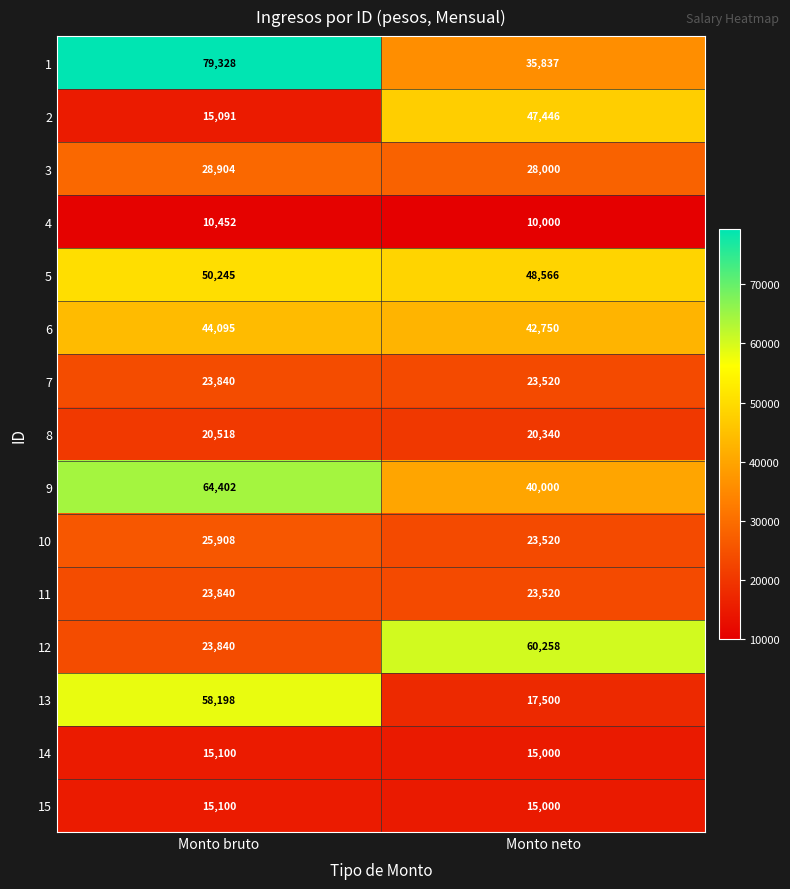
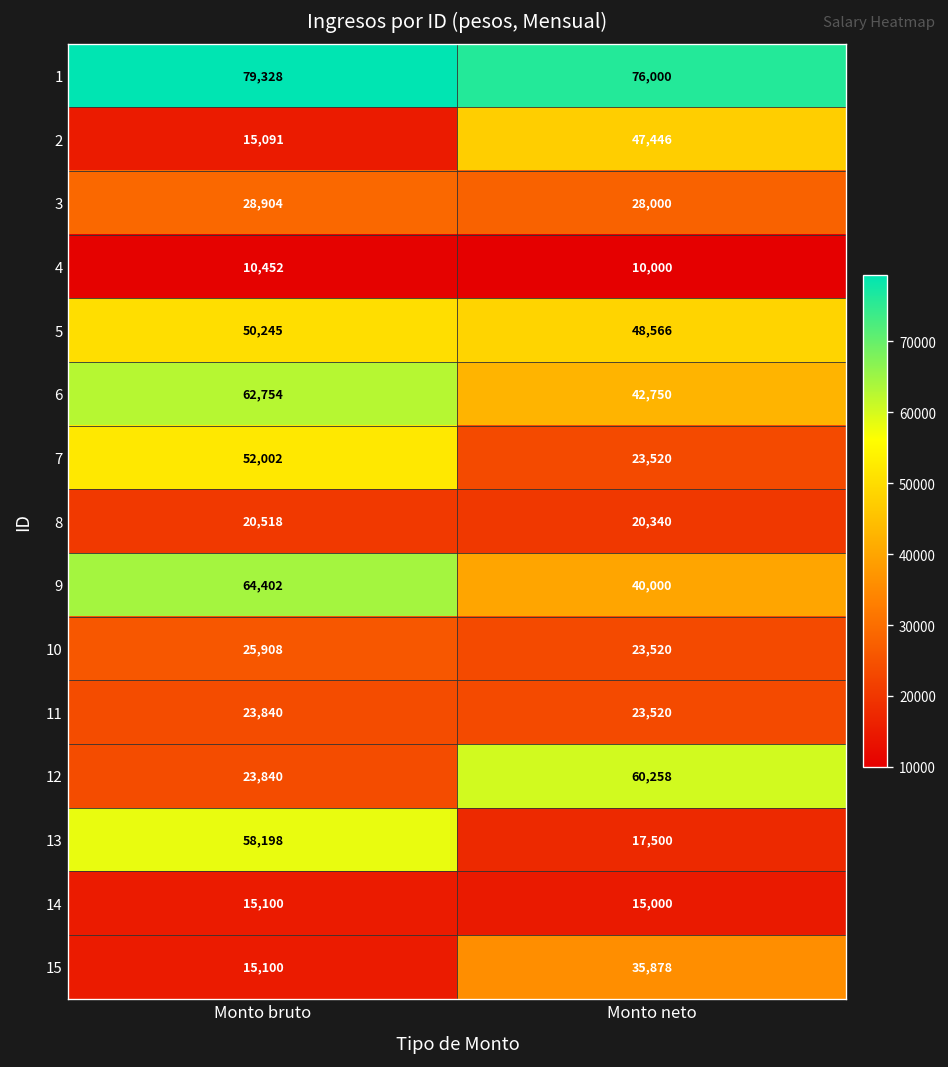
  {
    "1": {
      "Monto bruto": "79,328",
-     "Monto neto": "35,837"
+     "Monto neto": "76,000"
    },
    "2": {
      "Monto bruto": "15,091",
      "Monto neto": "47,446"
    },
    "3": {
      "Monto bruto": "28,904",
      "Monto neto": "28,000"
    },
    "4": {
      "Monto bruto": "10,452",
      "Monto neto": "10,000"
    },
    "5": {
      "Monto bruto": "50,245",
      "Monto neto": "48,566"
    },
    "6": {
-     "Monto bruto": "44,095",
+     "Monto bruto": "62,754",
      "Monto neto": "42,750"
    },
    "7": {
-     "Monto bruto": "23,840",
+     "Monto bruto": "52,002",
      "Monto neto": "23,520"
    },
    "8": {
      "Monto bruto": "20,518",
      "Monto neto": "20,340"
    },
    "9": {
      "Monto bruto": "64,402",
      "Monto neto": "40,000"
    },
    "10": {
      "Monto bruto": "25,908",
      "Monto neto": "23,520"
    },
    "11": {
      "Monto bruto": "23,840",
      "Monto neto": "23,520"
    },
    "12": {
      "Monto bruto": "23,840",
      "Monto neto": "60,258"
    },
    "13": {
      "Monto bruto": "58,198",
      "Monto neto": "17,500"
    },
    "14": {
      "Monto bruto": "15,100",
      "Monto neto": "15,000"
    },
    "15": {
      "Monto bruto": "15,100",
-     "Monto neto": "15,000"
+     "Monto neto": "35,878"
    }
  }
